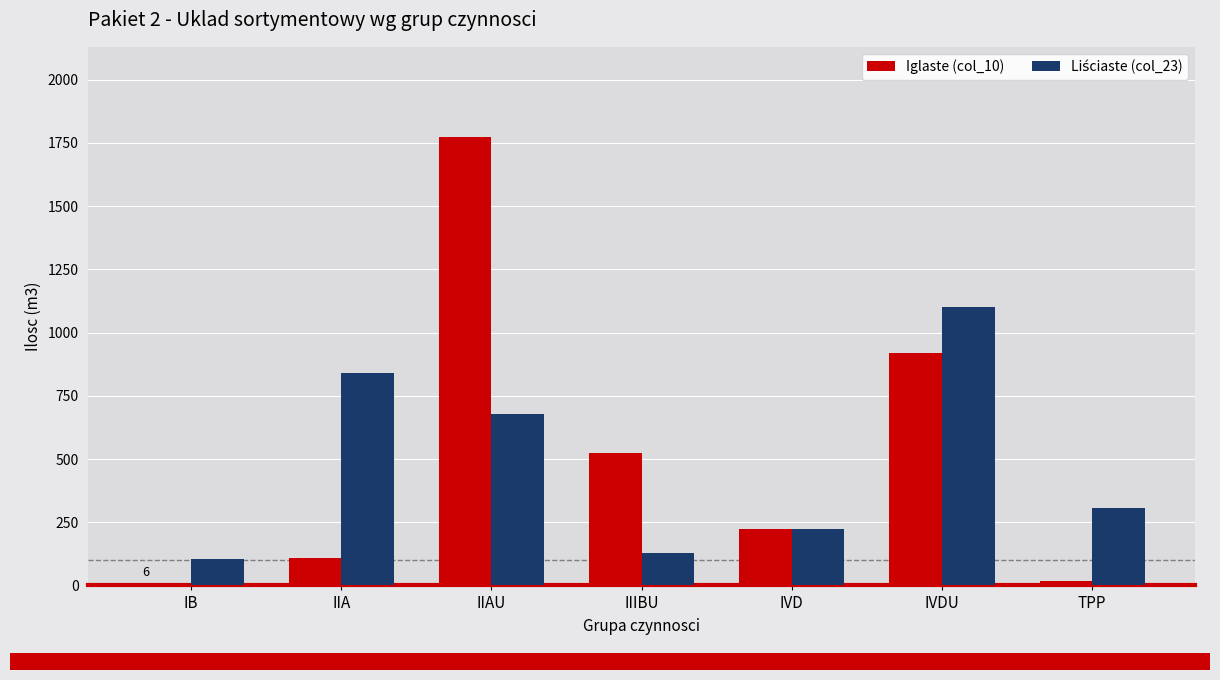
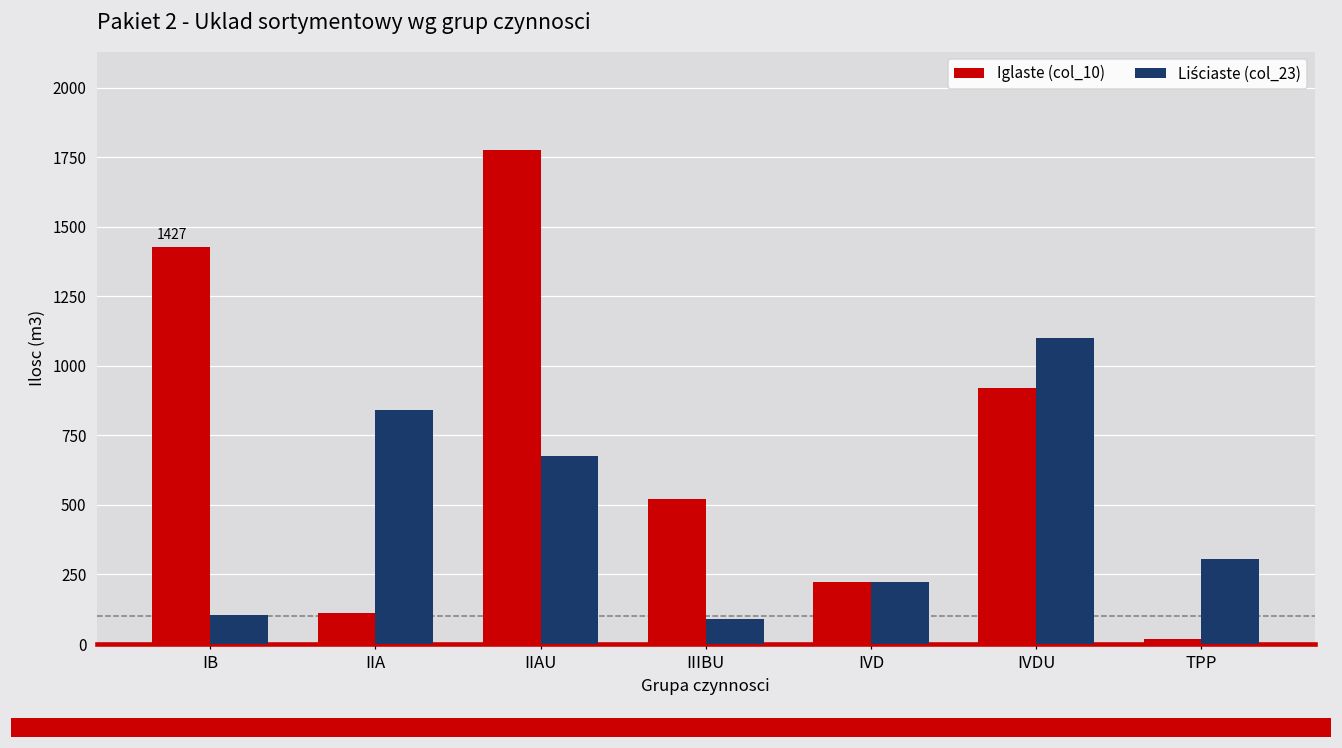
  {
    "Iglaste (col_10)": {
-     "IB": 6
+     "IB": 1427
    },
    "Liściaste (col_23)": {
      "IB": 100,
      "IIA": 840,
      "IIAU": 680,
-     "IIIBU": 130,
+     "IIIBU": 90,
      "IVD": 220,
      "IVDU": 1100,
      "TPP": 310
    }
  }
